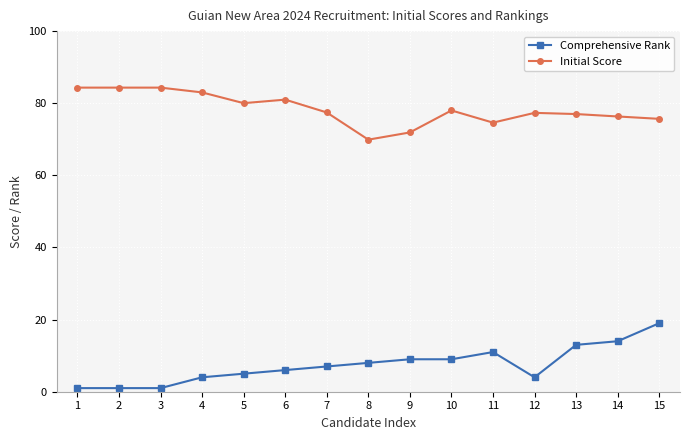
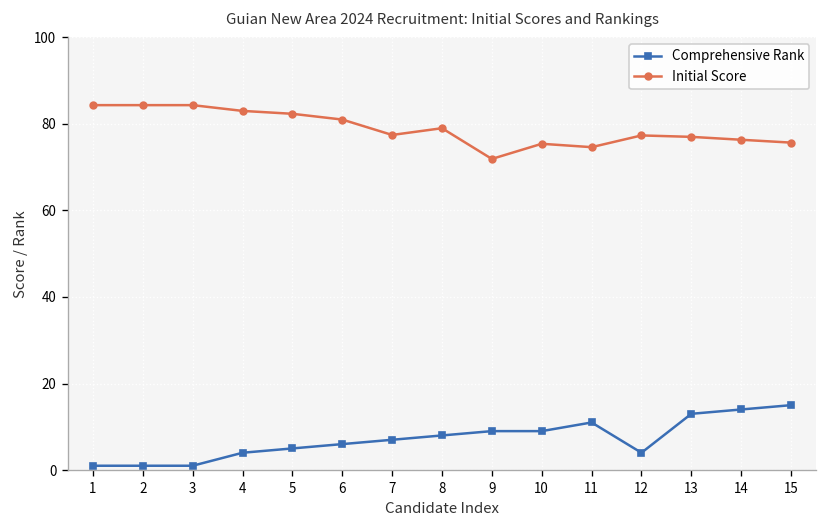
  {
    "Comprehensive Rank": {
      "1": 1,
      "2": 1,
      "3": 1,
      "4": 4,
      "5": 5,
      "6": 6,
      "7": 7,
      "8": 8,
      "9": 9,
      "10": 9,
      "11": 11,
      "12": 4,
      "13": 13,
      "14": 14,
-     "15": 19
+     "15": 15
    },
    "Initial Score": {
      "1": 84,
      "2": 84,
      "3": 84,
      "4": 83,
-     "5": 80,
+     "5": 82,
      "6": 81,
      "7": 77,
-     "8": 70,
+     "8": 79,
      "9": 72,
-     "10": 78,
+     "10": 75,
      "11": 75,
      "12": 77,
      "13": 77,
      "14": 76,
      "15": 76
    }
  }
